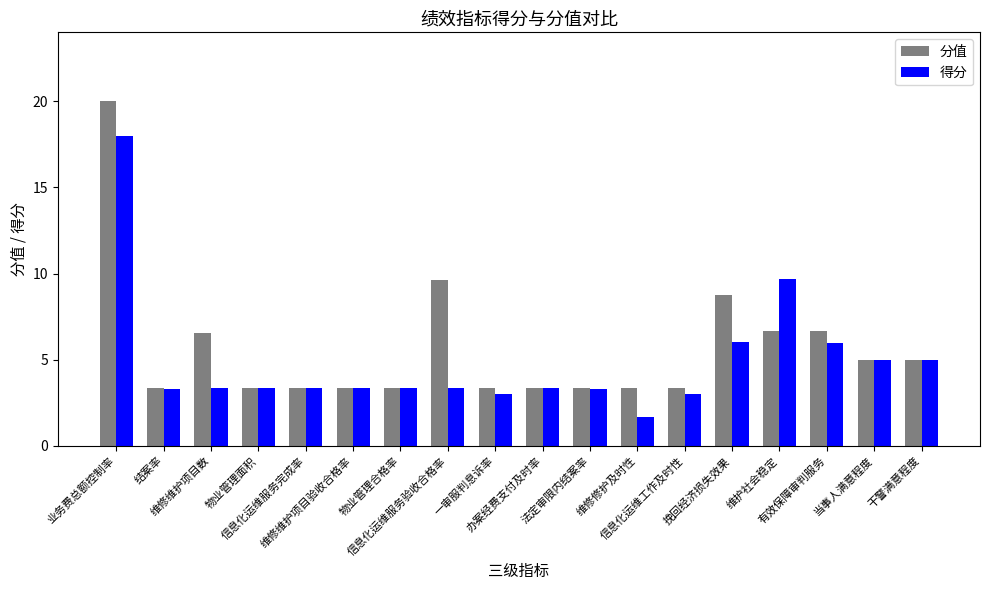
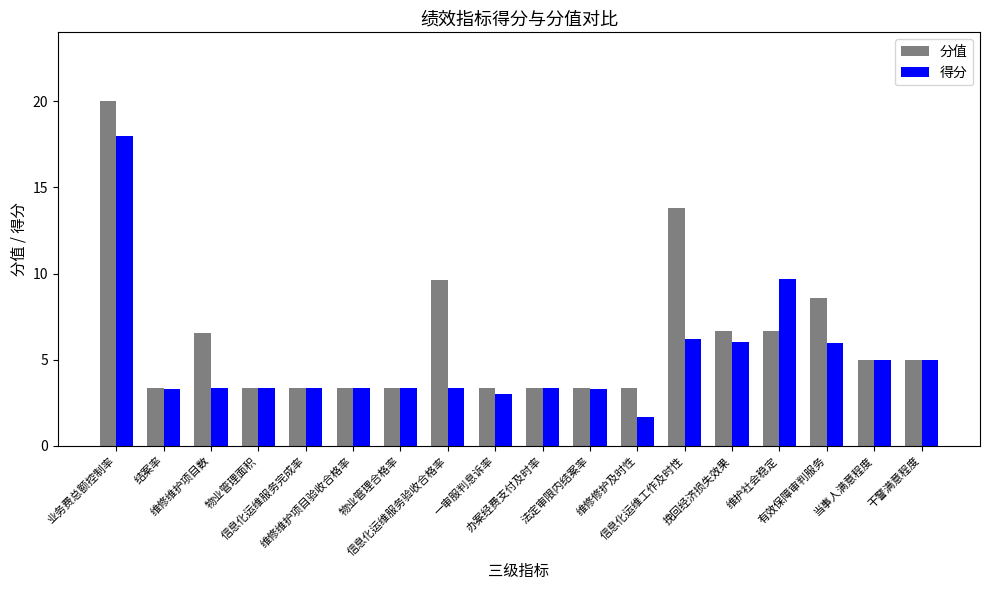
  {
    "分值": {
      "业务费总额控制率": 20.0,
      "结案率": 3.3,
      "维修维护项目数": 6.5,
      "物业管理面积": 3.3,
      "信息化运维服务完成率": 3.3,
      "维修维护项目验收合格率": 3.3,
      "物业管理合格率": 3.3,
      "信息化运维服务验收合格率": 9.6,
      "一审服判息诉率": 3.3,
      "办案经费支付及时率": 3.3,
      "法定审限内结案率": 3.4,
      "维修修护及时性": 3.3,
-     "信息化运维工作及时性": 3.3,
-     "挽回经济损失效果": 8.7,
+     "信息化运维工作及时性": 13.8,
+     "挽回经济损失效果": 6.7,
      "维护社会稳定": 6.7,
-     "有效保障审判服务": 6.7,
+     "有效保障审判服务": 8.6,
      "当事人满意程度": 5.0,
      "干警满意程度": 5.0
    },
    "得分": {
      "业务费总额控制率": 18.0,
      "结案率": 3.3,
      "维修维护项目数": 3.3,
      "物业管理面积": 3.3,
      "信息化运维服务完成率": 3.3,
      "维修维护项目验收合格率": 3.3,
      "物业管理合格率": 3.3,
      "信息化运维服务验收合格率": 3.3,
      "一审服判息诉率": 3.0,
      "办案经费支付及时率": 3.3,
      "法定审限内结案率": 3.3,
      "维修修护及时性": 1.7,
-     "信息化运维工作及时性": 3.0,
+     "信息化运维工作及时性": 6.2,
      "挽回经济损失效果": 6.0,
      "维护社会稳定": 9.7,
      "有效保障审判服务": 6.0,
      "当事人满意程度": 5.0,
      "干警满意程度": 5.0
    }
  }
